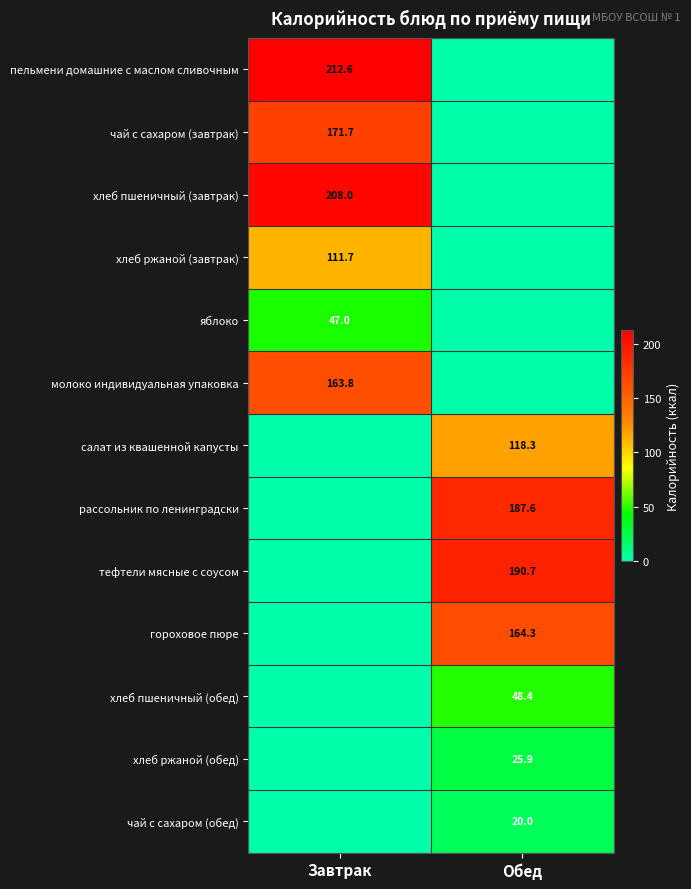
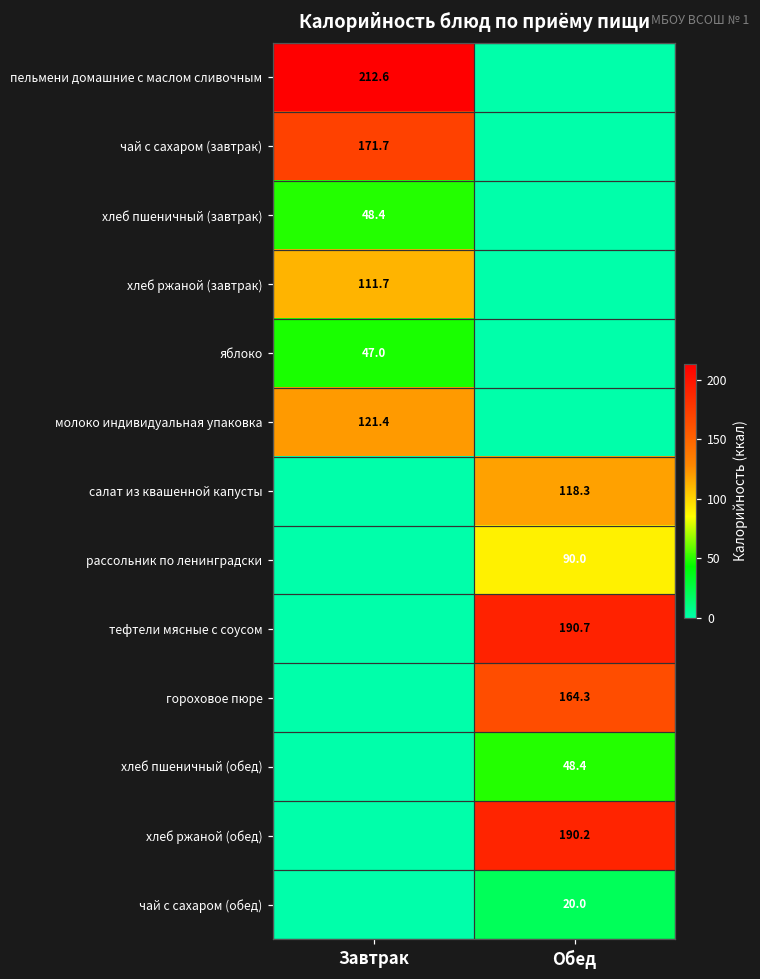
  {
    "пельмени домашние с маслом сливочным": {
      "Завтрак": 212.6
    },
    "чай с сахаром (завтрак)": {
      "Завтрак": 171.7
    },
    "хлеб пшеничный (завтрак)": {
-     "Завтрак": 208.0
+     "Завтрак": 48.4
    },
    "хлеб ржаной (завтрак)": {
      "Завтрак": 111.7
    },
    "яблоко": {
      "Завтрак": 47.0
    },
    "молоко индивидуальная упаковка": {
-     "Завтрак": 163.8
+     "Завтрак": 121.4
    },
    "салат из квашенной капусты": {
      "Обед": 118.3
    },
    "рассольник по ленинградски": {
-     "Обед": 187.6
+     "Обед": 90.0
    },
    "тефтели мясные с соусом": {
      "Обед": 190.7
    },
    "гороховое пюре": {
      "Обед": 164.3
    },
    "хлеб пшеничный (обед)": {
      "Обед": 48.4
    },
    "хлеб ржаной (обед)": {
-     "Обед": 25.9
+     "Обед": 190.2
    },
    "чай с сахаром (обед)": {
      "Обед": 20.0
    }
  }
